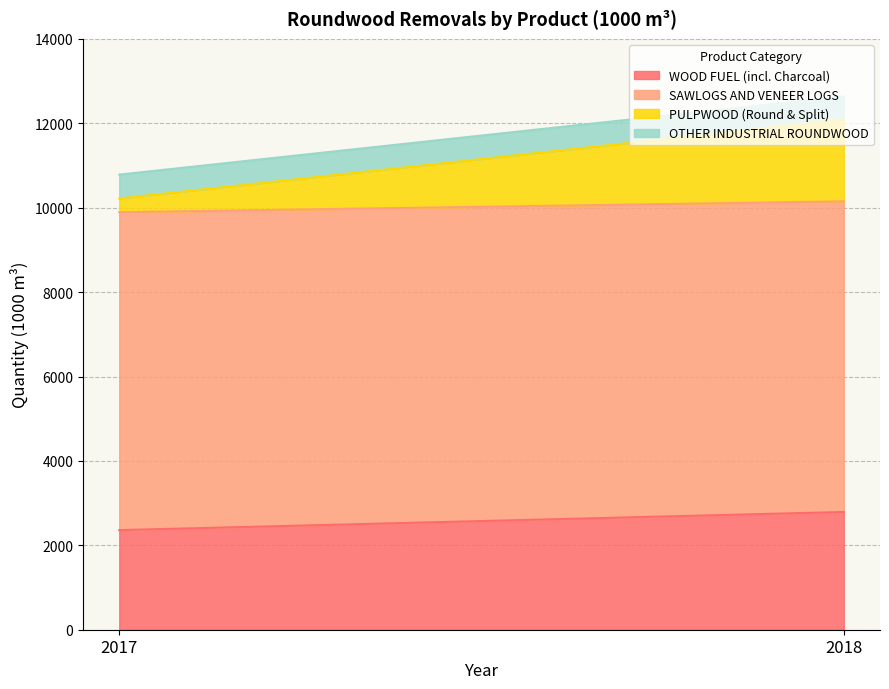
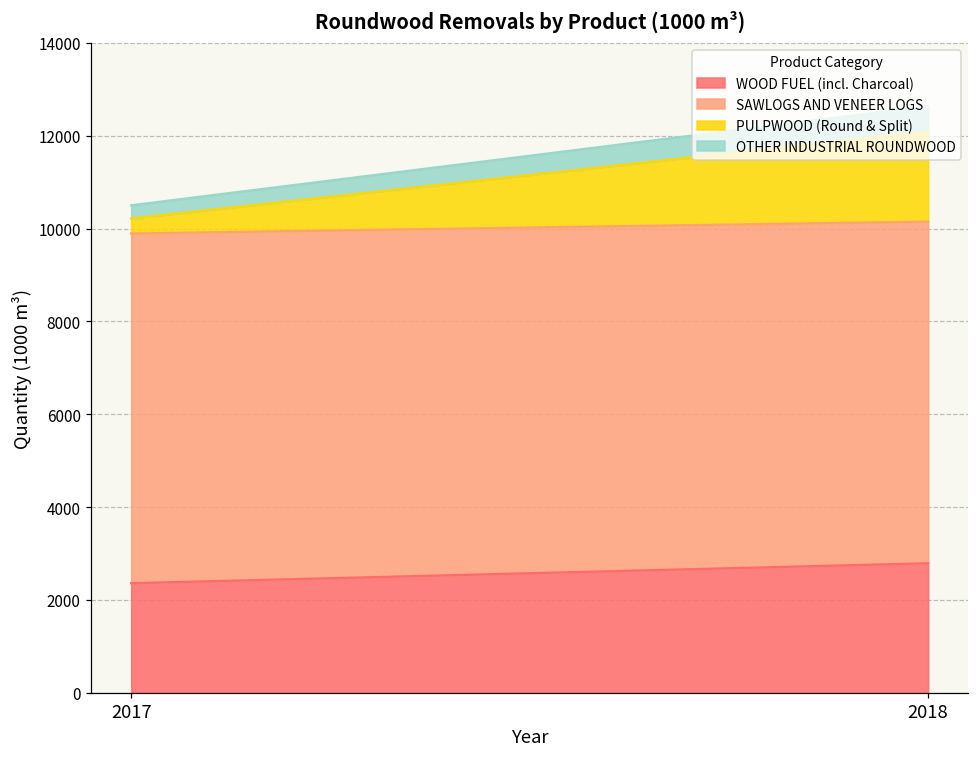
  {
    "PULPWOOD (Round & Split)": {
      "2017": 300
    },
    "OTHER INDUSTRIAL ROUNDWOOD": {
-     "2017": 600
+     "2017": 300
    }
  }
